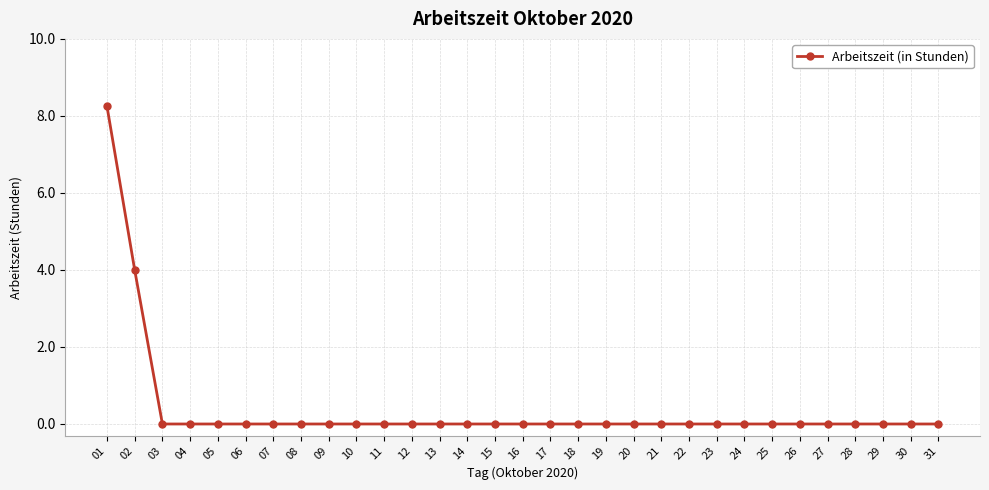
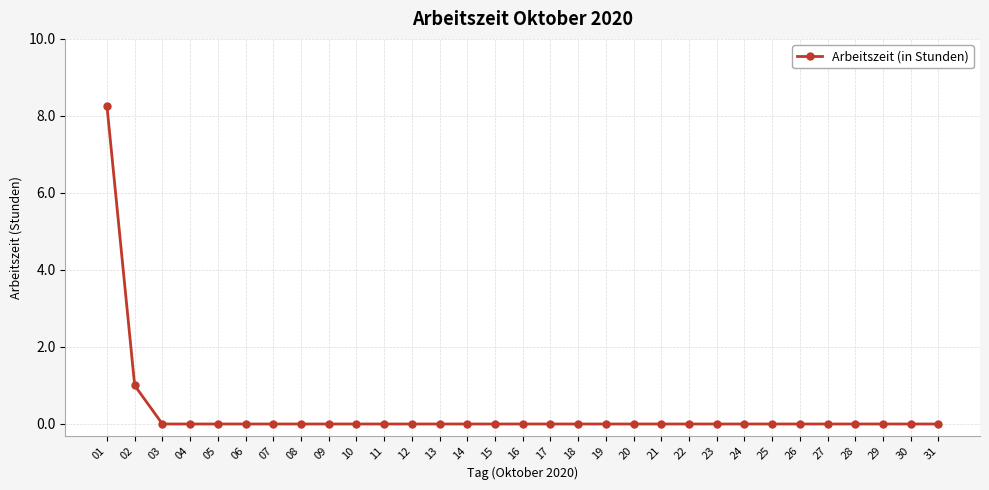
  {
    "01": 8.3,
-   "02": 4,
+   "02": 1,
    "03": 0,
    "04": 0,
    "05": 0,
    "06": 0,
    "07": 0,
    "08": 0,
    "09": 0,
    "10": 0,
    "11": 0,
    "12": 0,
    "13": 0,
    "14": 0,
    "15": 0,
    "16": 0,
    "17": 0,
    "18": 0,
    "19": 0,
    "20": 0,
    "21": 0,
    "22": 0,
    "23": 0,
    "24": 0,
    "25": 0,
    "26": 0,
    "27": 0,
    "28": 0,
    "29": 0,
    "30": 0,
    "31": 0
  }
